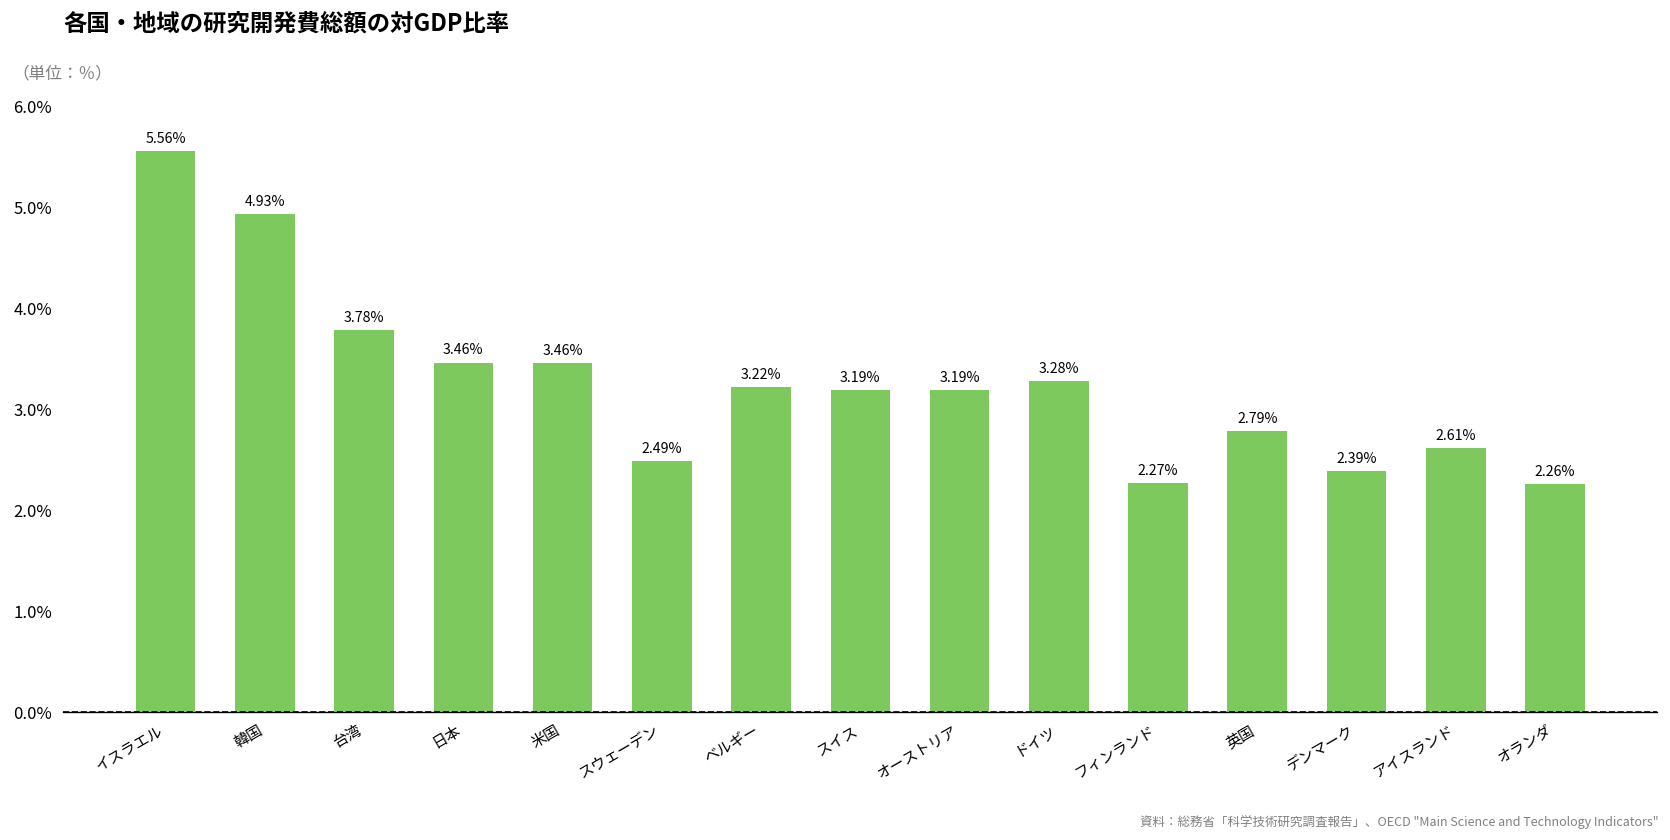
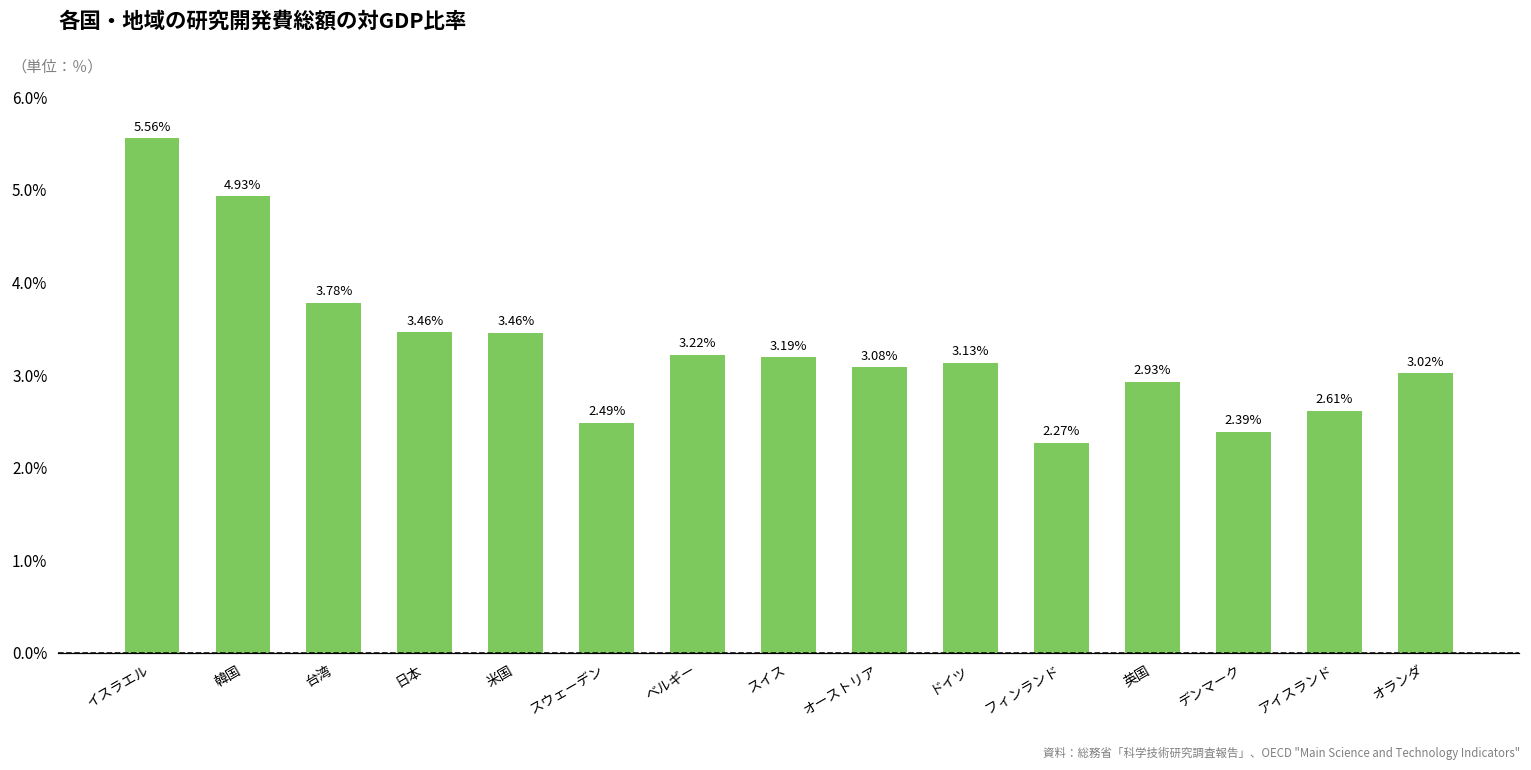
  {
    "イスラエル": "5.56%",
    "韓国": "4.93%",
    "台湾": "3.78%",
    "日本": "3.46%",
    "米国": "3.46%",
    "スウェーデン": "2.49%",
    "ベルギー": "3.22%",
    "スイス": "3.19%",
-   "オーストリア": "3.19%",
-   "ドイツ": "3.28%",
+   "オーストリア": "3.08%",
+   "ドイツ": "3.13%",
    "フィンランド": "2.27%",
-   "英国": "2.79%",
+   "英国": "2.93%",
    "デンマーク": "2.39%",
    "アイスランド": "2.61%",
-   "オランダ": "2.26%"
+   "オランダ": "3.02%"
  }
